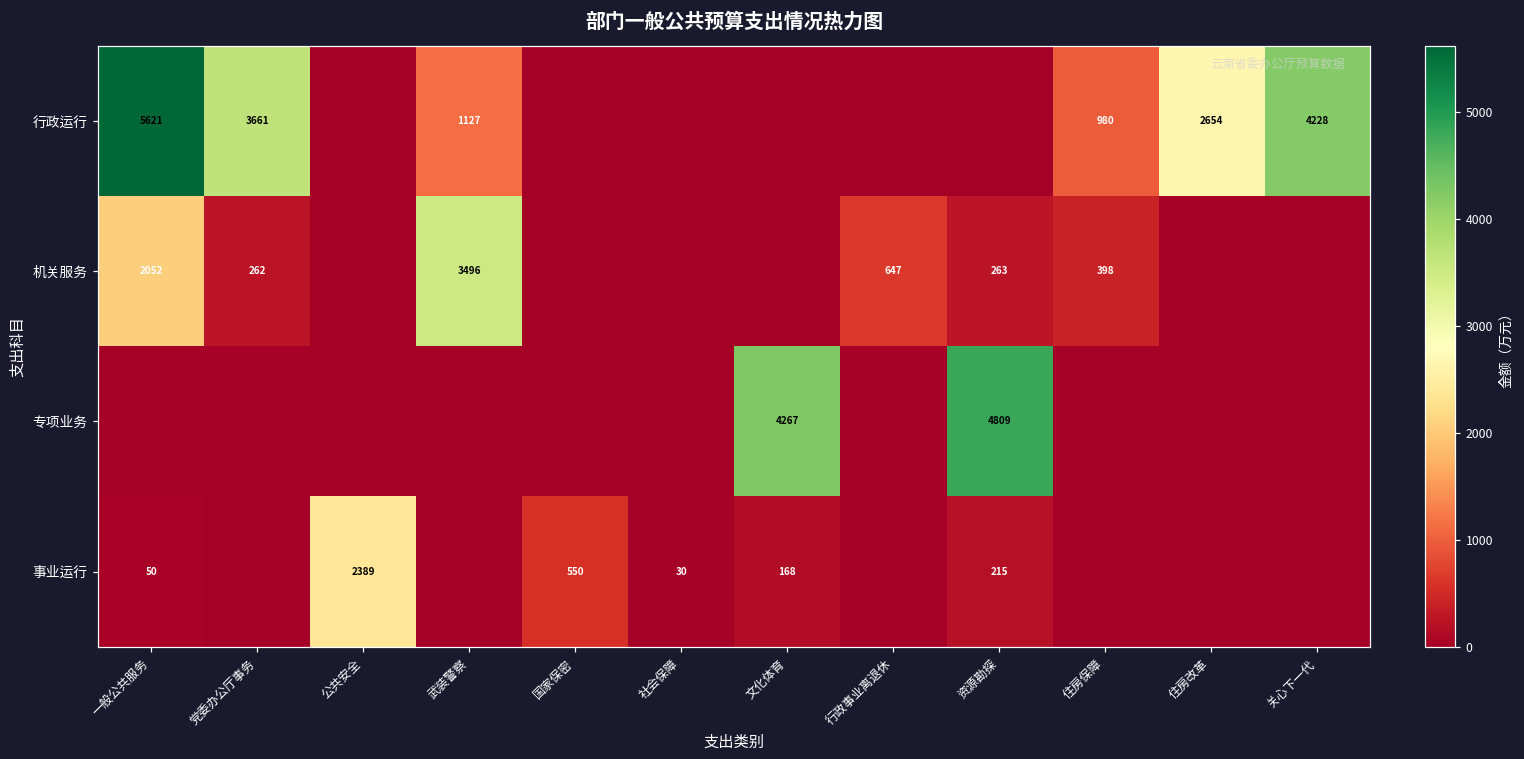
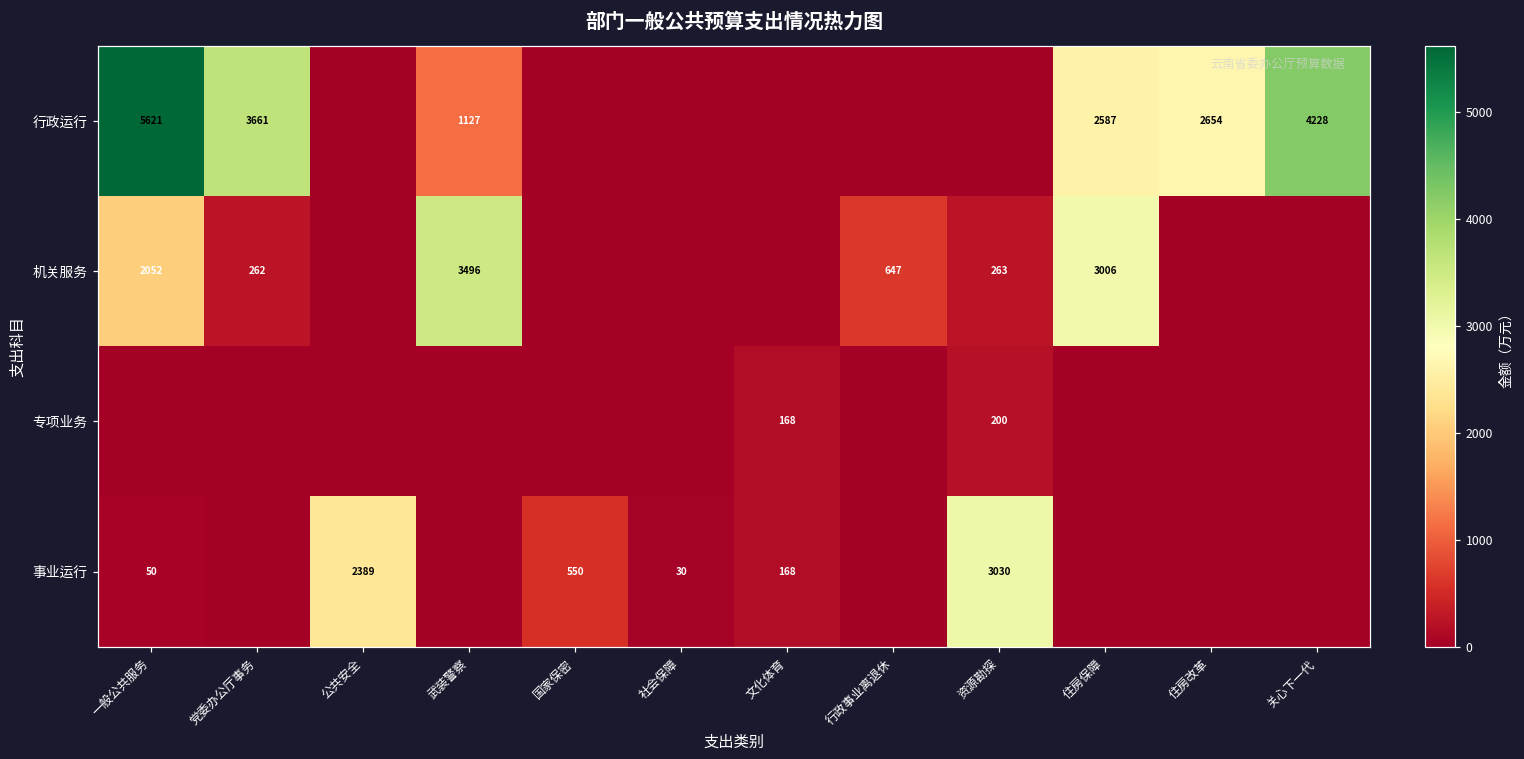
  {
    "行政运行": {
      "一般公共服务": 5621,
      "党委办公厅事务": 3661,
      "武装警察": 1127,
-     "住房保障": 980,
+     "住房保障": 2587,
      "住房改革": 2654
    },
    "机关服务": {
      "一般公共服务": 2052,
      "党委办公厅事务": 262,
      "武装警察": 3496,
      "行政事业离退休": 647,
      "资源勘探": 263,
-     "住房保障": 398
+     "住房保障": 3006
    },
    "专项业务": {
-     "文化体育": 4267,
-     "资源勘探": 4809
+     "文化体育": 168,
+     "资源勘探": 200
    },
    "事业运行": {
      "一般公共服务": 50,
      "公共安全": 2389,
      "国家保密": 550,
      "社会保障": 30,
      "文化体育": 168,
-     "资源勘探": 215
+     "资源勘探": 3030
    }
  }
